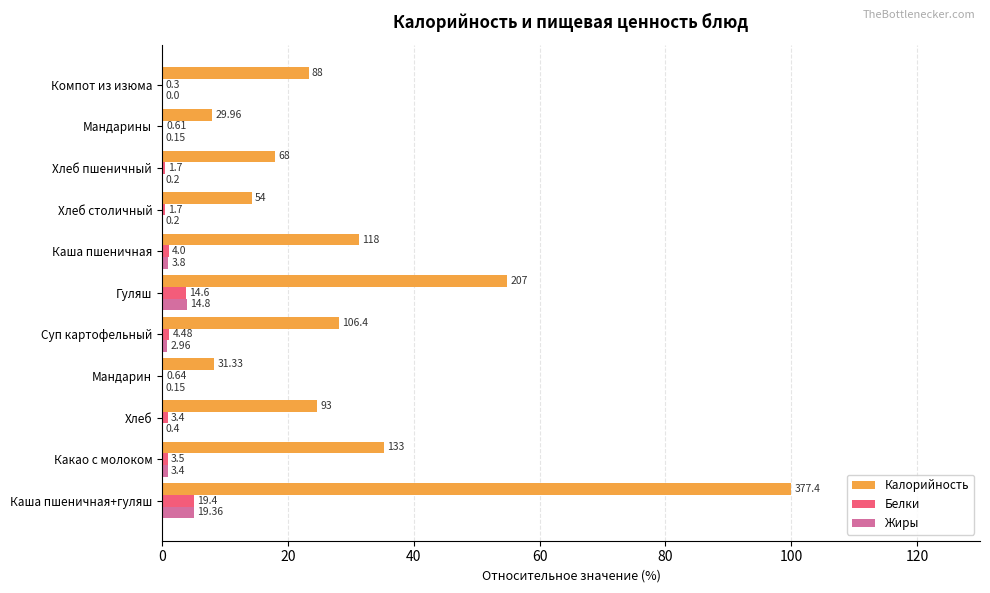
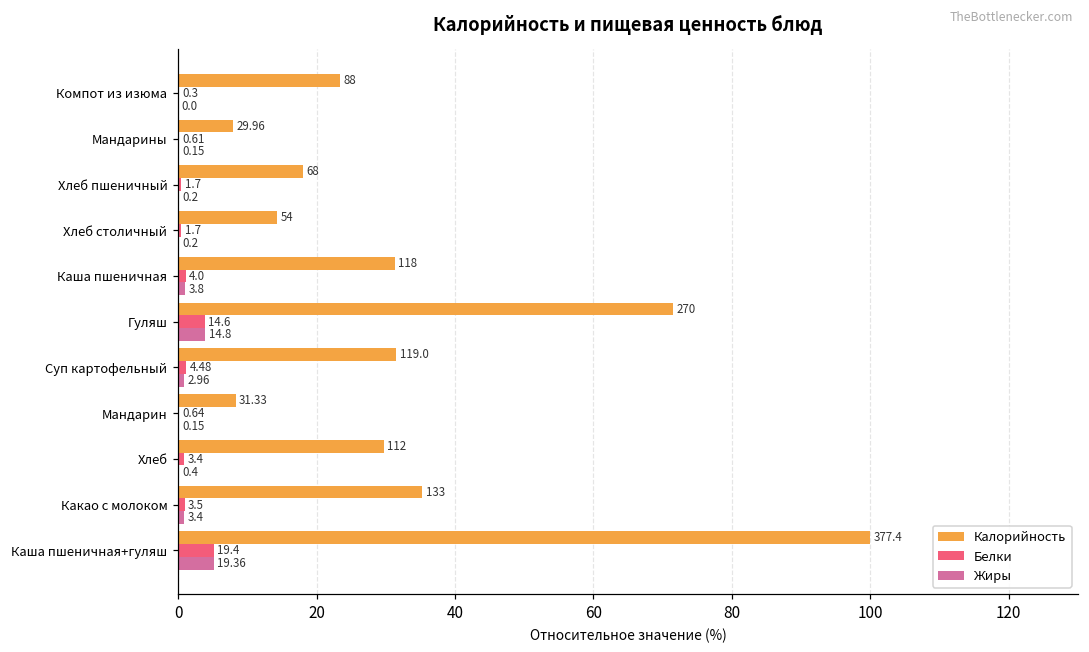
  {
    "Калорийность": {
-     "Гуляш": 207,
-     "Суп картофельный": 106.4,
-     "Хлеб": 93
+     "Гуляш": 270,
+     "Суп картофельный": 119.0,
+     "Хлеб": 112
    }
  }
